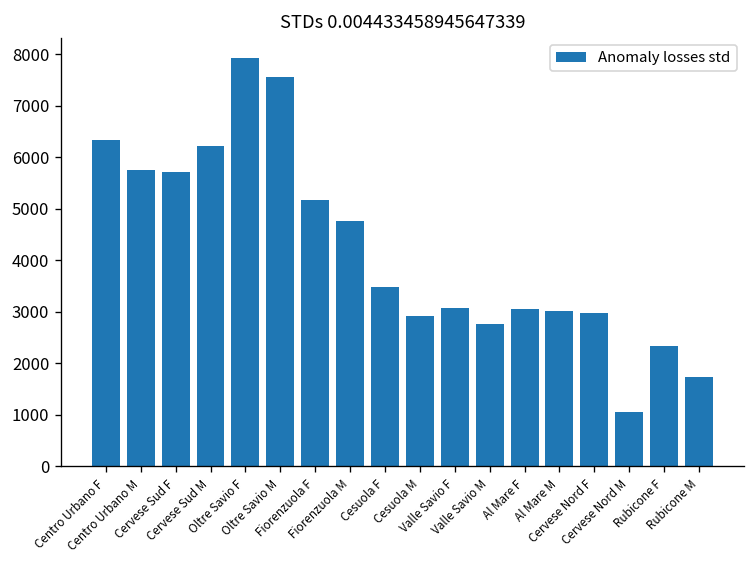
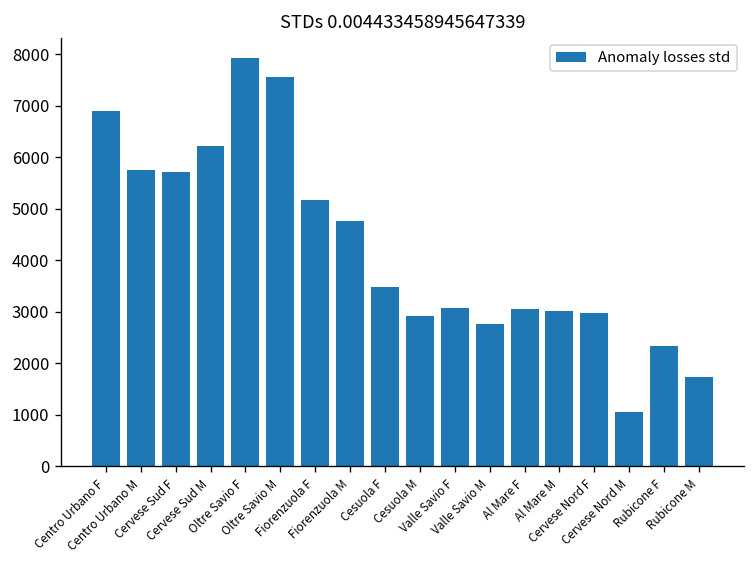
  {
-   "Centro Urbano F": 6300,
+   "Centro Urbano F": 6900,
    "Centro Urbano M": 5700,
    "Cervese Sud F": 5700,
    "Cervese Sud M": 6200,
    "Oltre Savio F": 7900,
    "Oltre Savio M": 7600,
    "Fiorenzuola F": 5200,
    "Fiorenzuola M": 4800,
    "Cesuola F": 3500,
    "Cesuola M": 2900,
    "Valle Savio F": 3100,
    "Valle Savio M": 2800,
    "Al Mare F": 3100,
    "Al Mare M": 3000,
    "Cervese Nord F": 3000,
    "Cervese Nord M": 1100,
    "Rubicone F": 2300,
    "Rubicone M": 1700
  }
